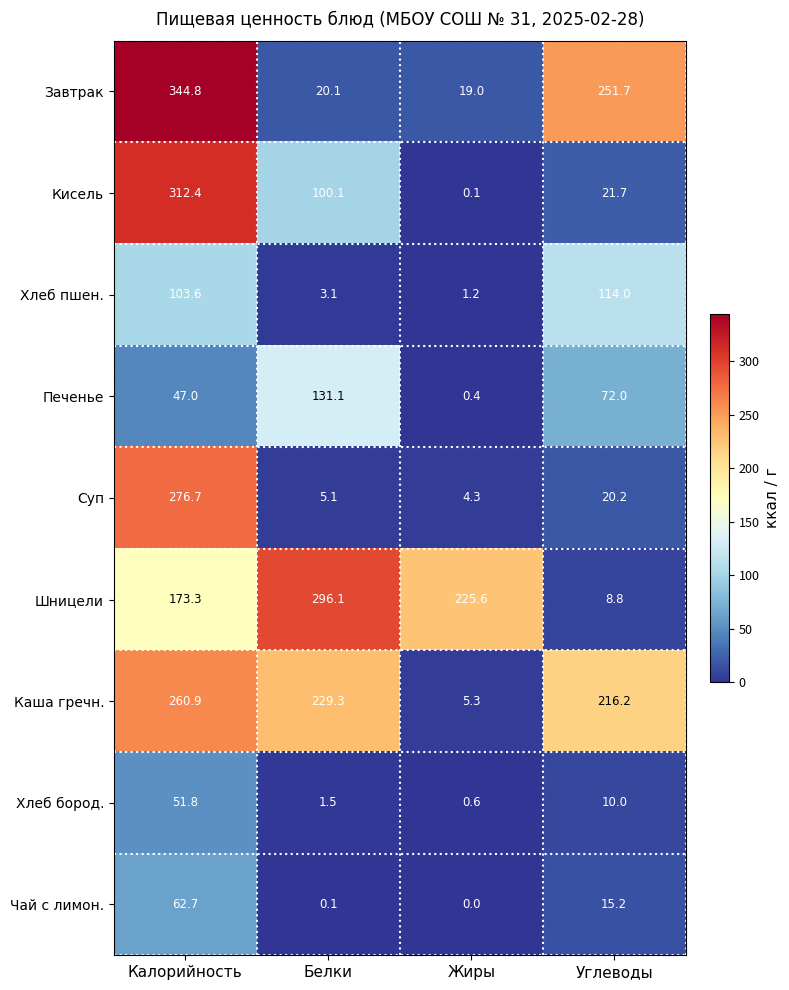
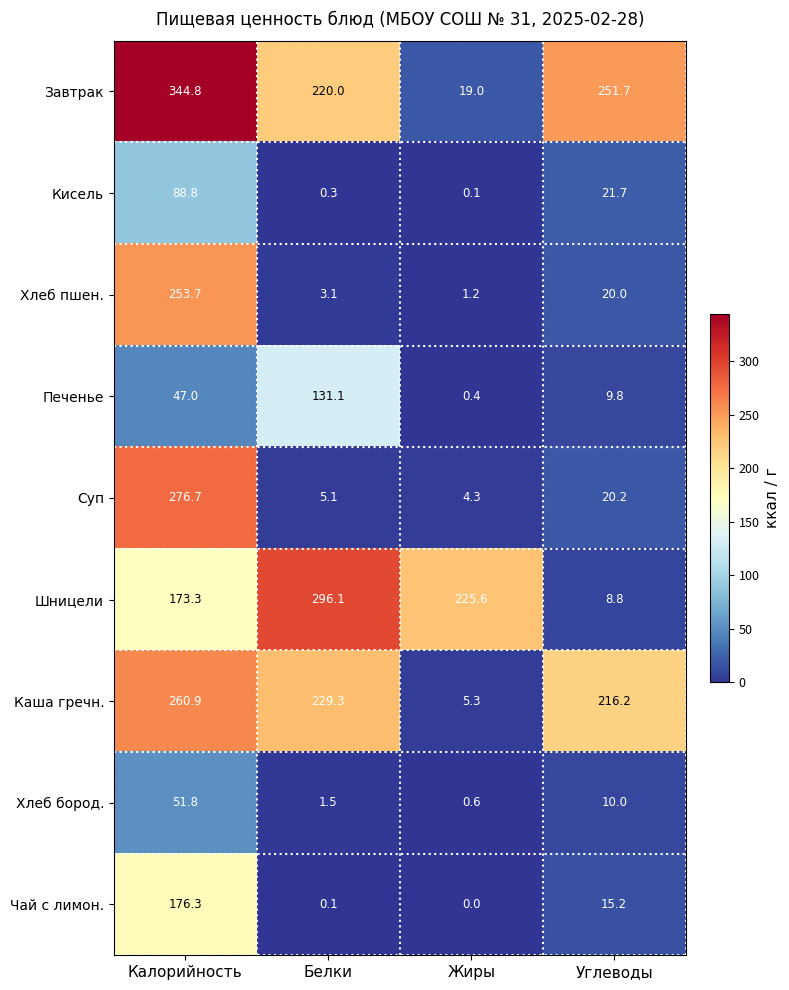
  {
    "Завтрак": {
      "Калорийность": 344.8,
-     "Белки": 20.1,
+     "Белки": 220.0,
      "Жиры": 19.0,
      "Углеводы": 251.7
    },
    "Кисель": {
-     "Калорийность": 312.4,
-     "Белки": 100.1,
+     "Калорийность": 88.8,
+     "Белки": 0.3,
      "Жиры": 0.1,
      "Углеводы": 21.7
    },
    "Хлеб пшен.": {
-     "Калорийность": 103.6,
+     "Калорийность": 253.7,
      "Белки": 3.1,
      "Жиры": 1.2,
-     "Углеводы": 114.0
+     "Углеводы": 20.0
    },
    "Печенье": {
      "Калорийность": 47.0,
      "Белки": 131.1,
      "Жиры": 0.4,
-     "Углеводы": 72.0
+     "Углеводы": 9.8
    },
    "Суп": {
      "Калорийность": 276.7,
      "Белки": 5.1,
      "Жиры": 4.3,
      "Углеводы": 20.2
    },
    "Шницели": {
      "Калорийность": 173.3,
      "Белки": 296.1,
      "Жиры": 225.6,
      "Углеводы": 8.8
    },
    "Каша гречн.": {
      "Калорийность": 260.9,
      "Белки": 229.3,
      "Жиры": 5.3,
      "Углеводы": 216.2
    },
    "Хлеб бород.": {
      "Калорийность": 51.8,
      "Белки": 1.5,
      "Жиры": 0.6,
      "Углеводы": 10.0
    },
    "Чай с лимон.": {
-     "Калорийность": 62.7,
+     "Калорийность": 176.3,
      "Белки": 0.1,
      "Жиры": 0.0,
      "Углеводы": 15.2
    }
  }
